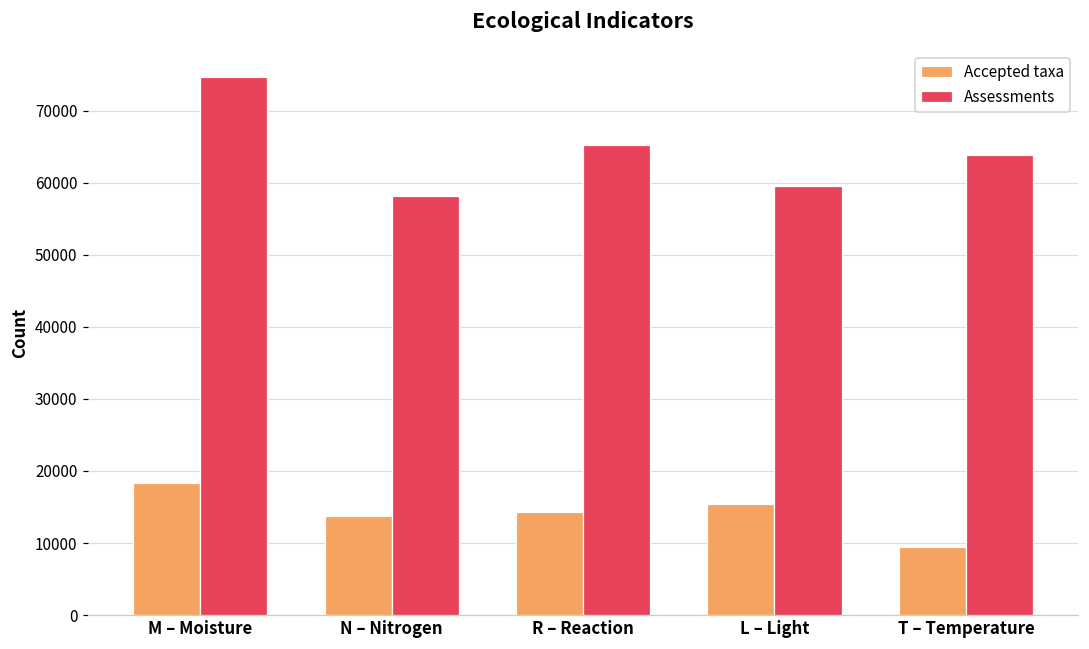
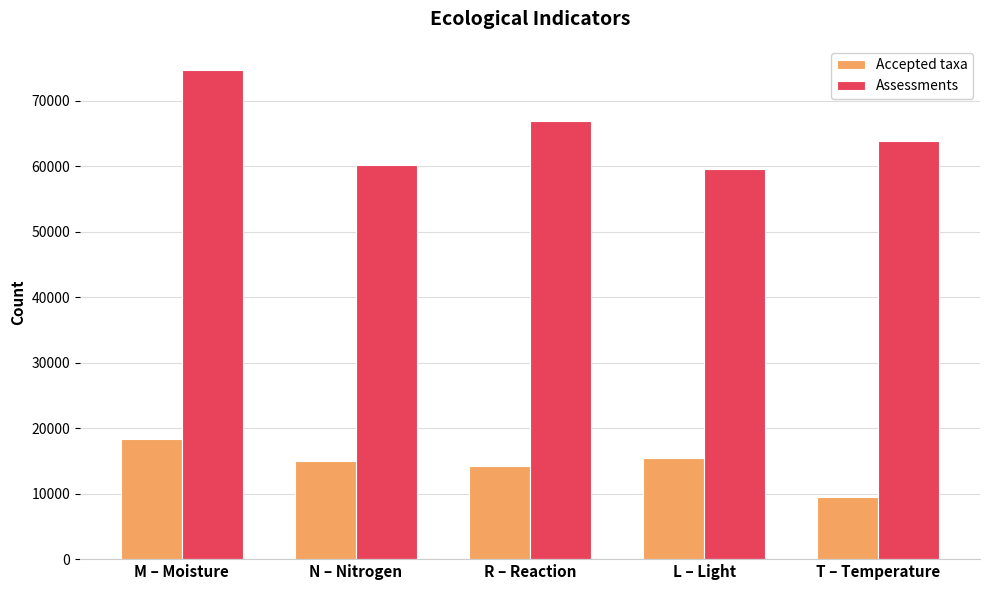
  {
    "Accepted taxa": {
      "M – Moisture": 18000,
-     "N – Nitrogen": 14000,
+     "N – Nitrogen": 15000,
      "R – Reaction": 14000,
      "L – Light": 15000,
      "T – Temperature": 9000
    },
    "Assessments": {
      "M – Moisture": 75000,
-     "N – Nitrogen": 58000,
-     "R – Reaction": 65000,
+     "N – Nitrogen": 60000,
+     "R – Reaction": 67000,
      "L – Light": 60000,
      "T – Temperature": 64000
    }
  }
